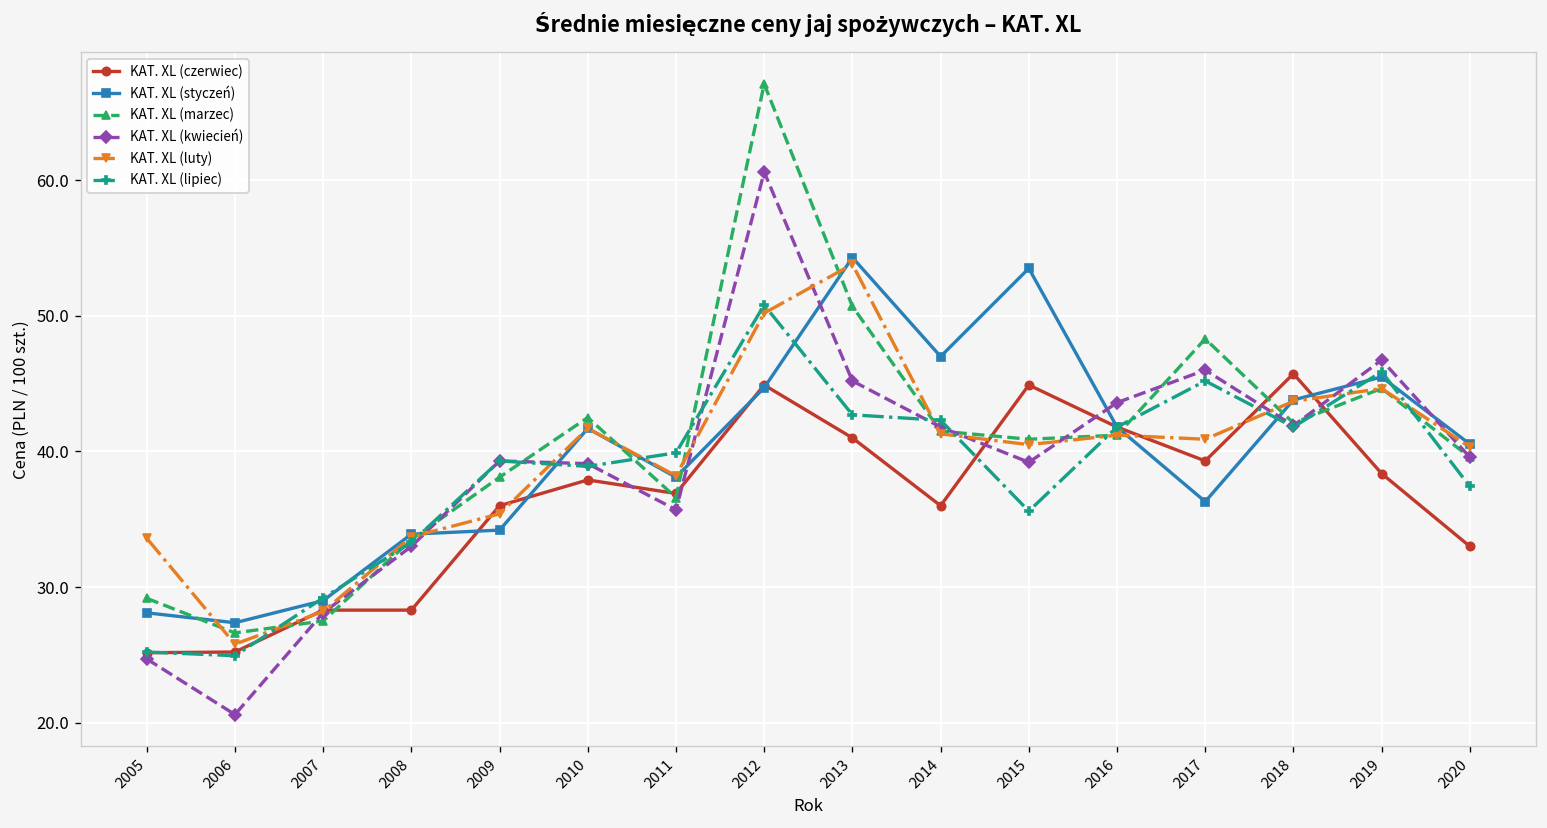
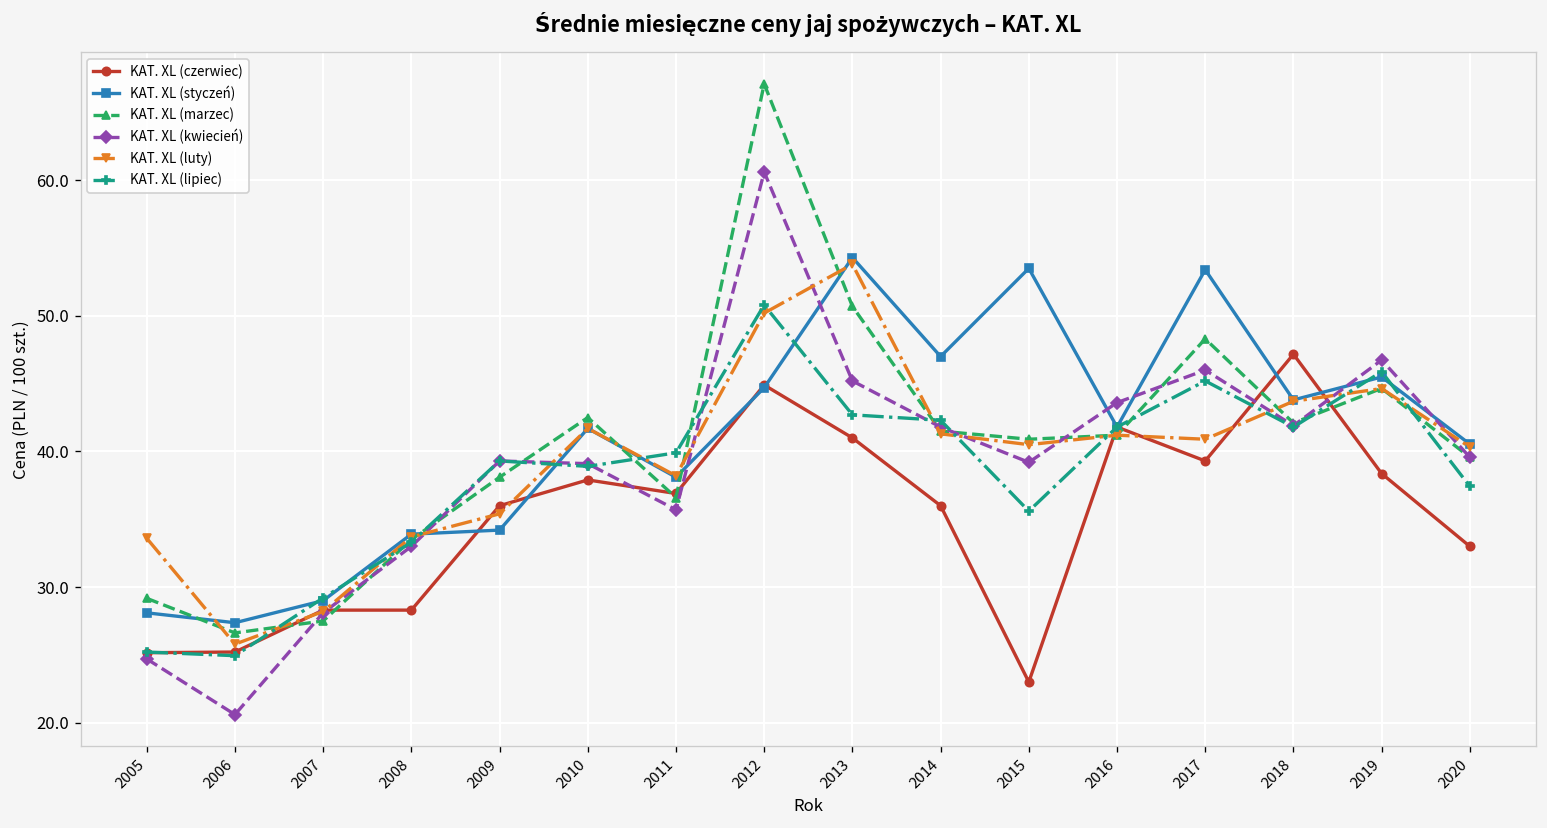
  {
    "KAT. XL (czerwiec)": {
      "2006": 25.2,
      "2008": 28.3,
      "2009": 36.0,
      "2010": 37.9,
      "2011": 36.9,
      "2013": 41.0,
      "2014": 36.0,
-     "2015": 44.9,
+     "2015": 23.0,
      "2017": 39.3,
-     "2018": 45.7,
+     "2018": 47.2,
      "2019": 38.4,
      "2020": 33.0
    },
    "KAT. XL (styczeń)": {
      "2005": 28.1,
      "2006": 27.4,
      "2009": 34.2,
      "2013": 54.3,
      "2014": 47.0,
      "2015": 53.5,
-     "2017": 36.3,
+     "2017": 53.4,
      "2019": 45.5
    },
    "KAT. XL (kwiecień)": {
      "2005": 24.7,
      "2006": 20.6,
      "2008": 33.0,
      "2011": 35.7,
      "2012": 60.6,
      "2013": 45.2,
      "2014": 41.8,
      "2015": 39.2,
      "2016": 43.6,
      "2017": 46.0,
      "2019": 46.7
    },
    "KAT. XL (luty)": {
      "2005": 33.6,
      "2006": 25.8,
      "2009": 35.4,
      "2012": 50.2,
      "2013": 53.8,
      "2015": 40.5,
      "2017": 40.9
    }
  }
